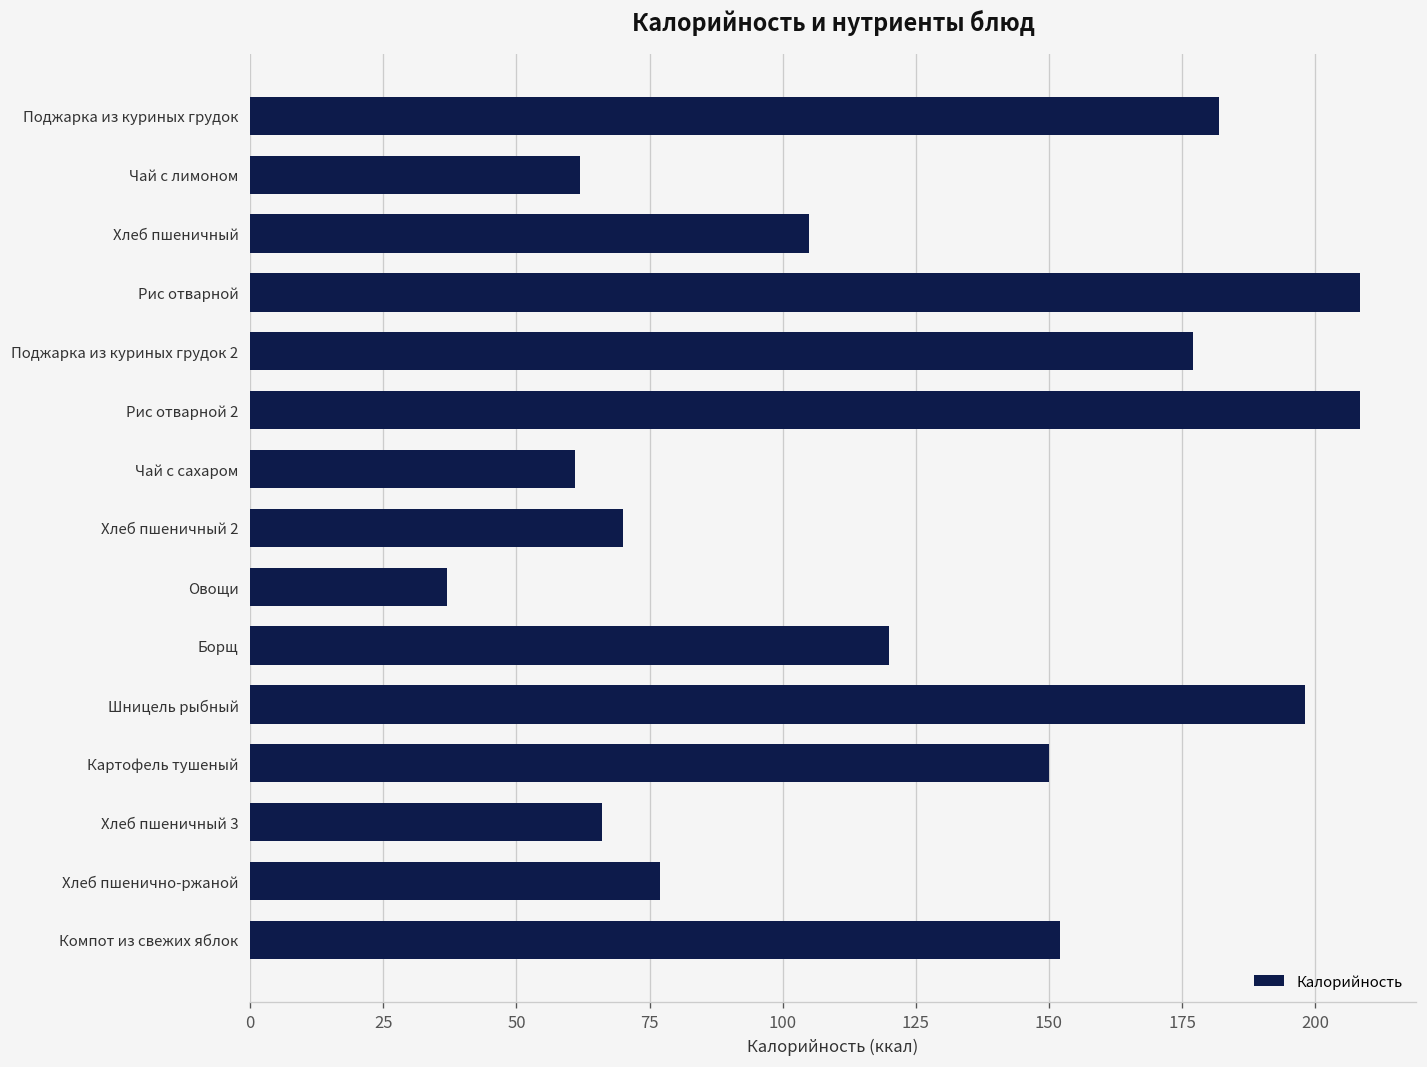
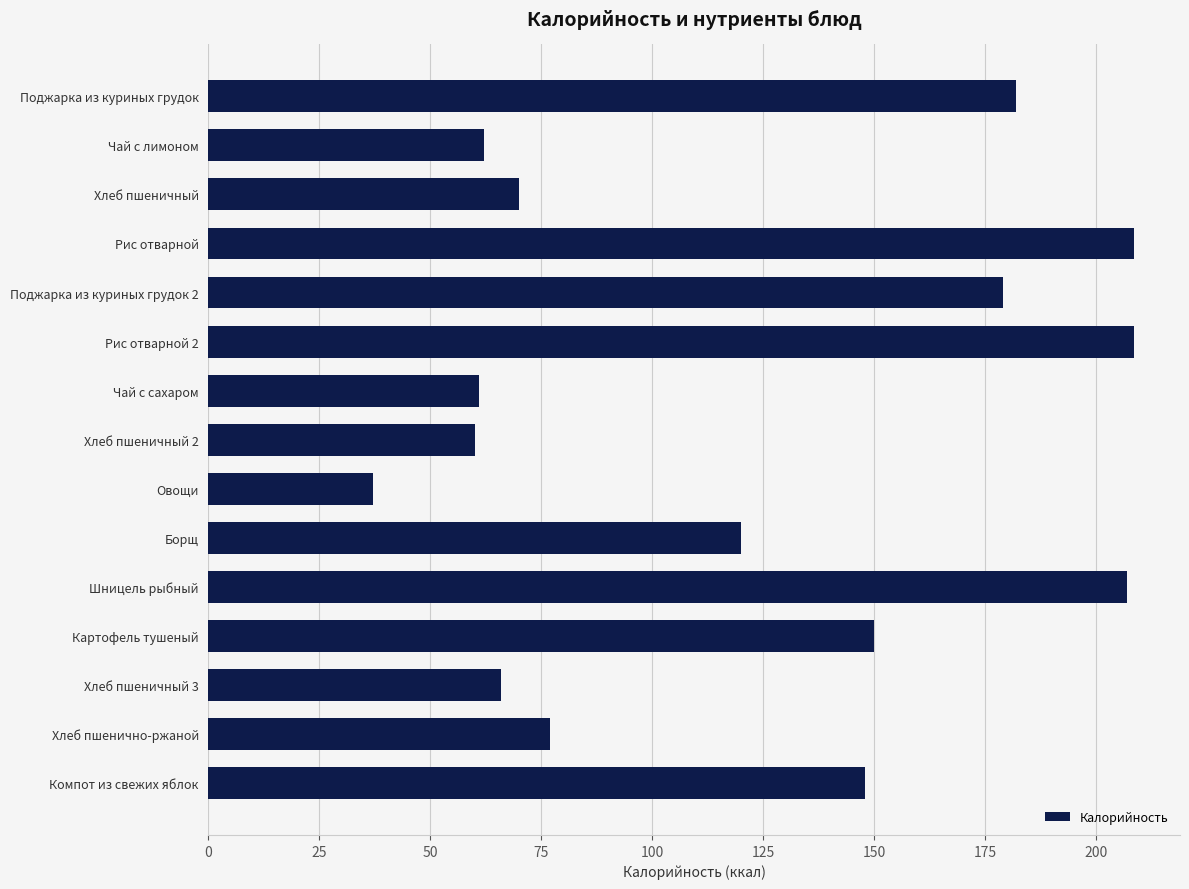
  {
    "Поджарка из куриных грудок": 182,
    "Чай с лимоном": 62,
-   "Хлеб пшеничный": 105,
+   "Хлеб пшеничный": 70,
    "Рис отварной": 209,
-   "Поджарка из куриных грудок 2": 177,
+   "Поджарка из куриных грудок 2": 179,
    "Рис отварной 2": 209,
    "Чай с сахаром": 61,
-   "Хлеб пшеничный 2": 70,
+   "Хлеб пшеничный 2": 60,
    "Овощи": 37,
    "Борщ": 120,
-   "Шницель рыбный": 198,
+   "Шницель рыбный": 207,
    "Картофель тушеный": 150,
    "Хлеб пшеничный 3": 66,
    "Хлеб пшенично-ржаной": 77,
-   "Компот из свежих яблок": 152
+   "Компот из свежих яблок": 148
  }
